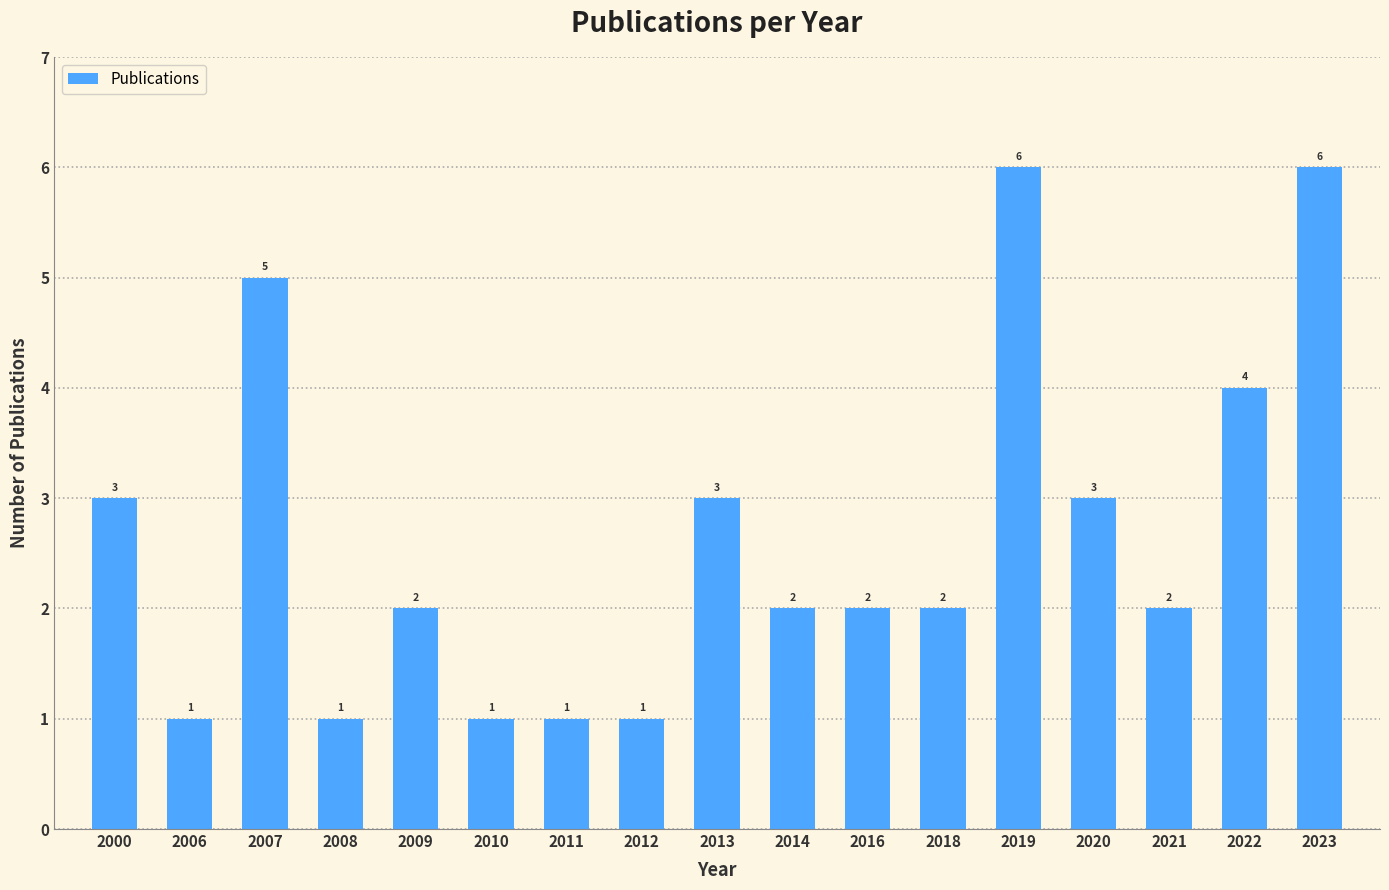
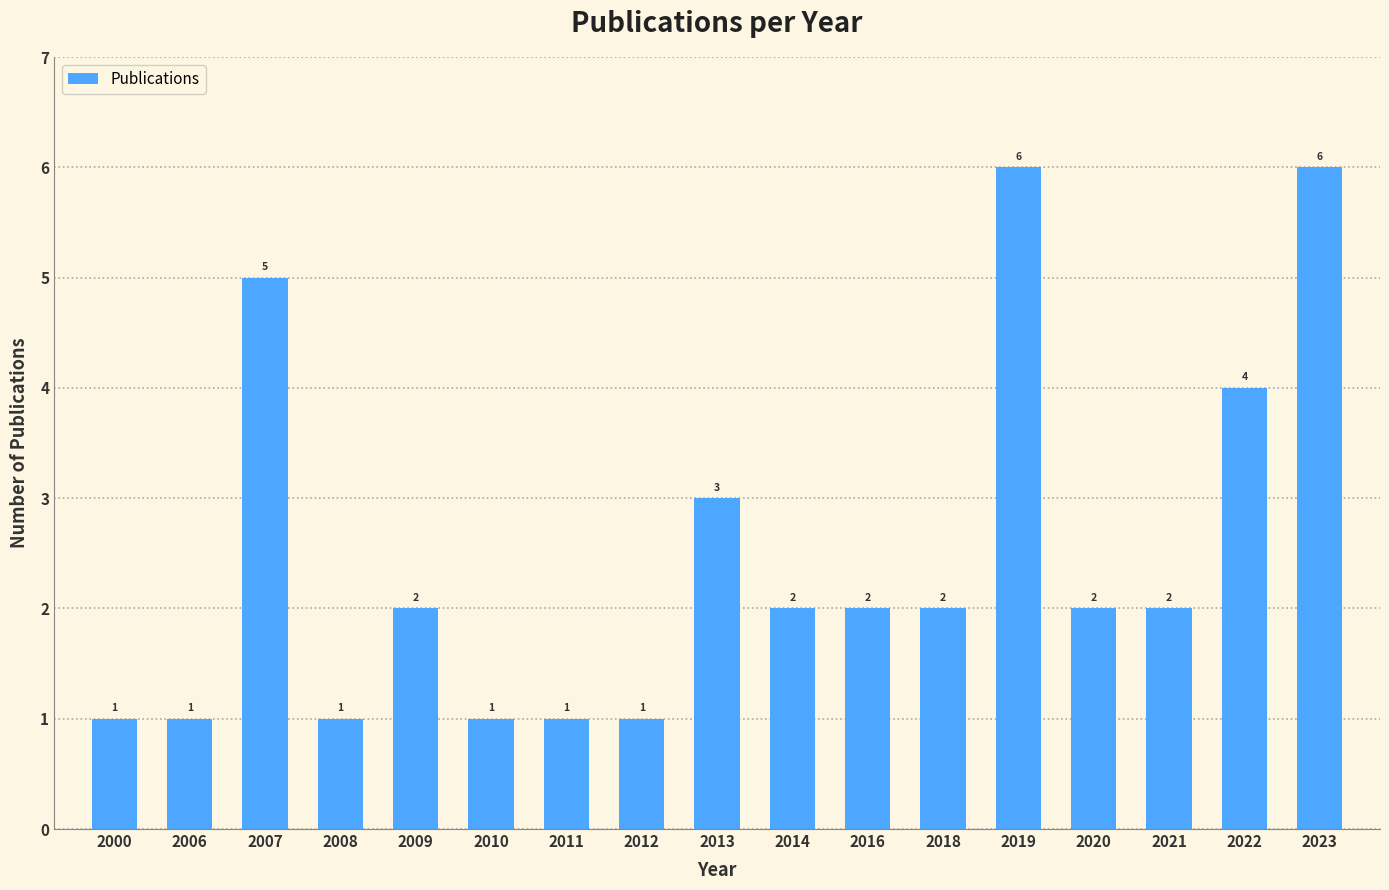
  {
-   "2000": 3,
+   "2000": 1,
    "2006": 1,
    "2007": 5,
    "2008": 1,
    "2009": 2,
    "2010": 1,
    "2011": 1,
    "2012": 1,
    "2013": 3,
    "2014": 2,
    "2016": 2,
    "2018": 2,
    "2019": 6,
-   "2020": 3,
+   "2020": 2,
    "2021": 2,
    "2022": 4,
    "2023": 6
  }
